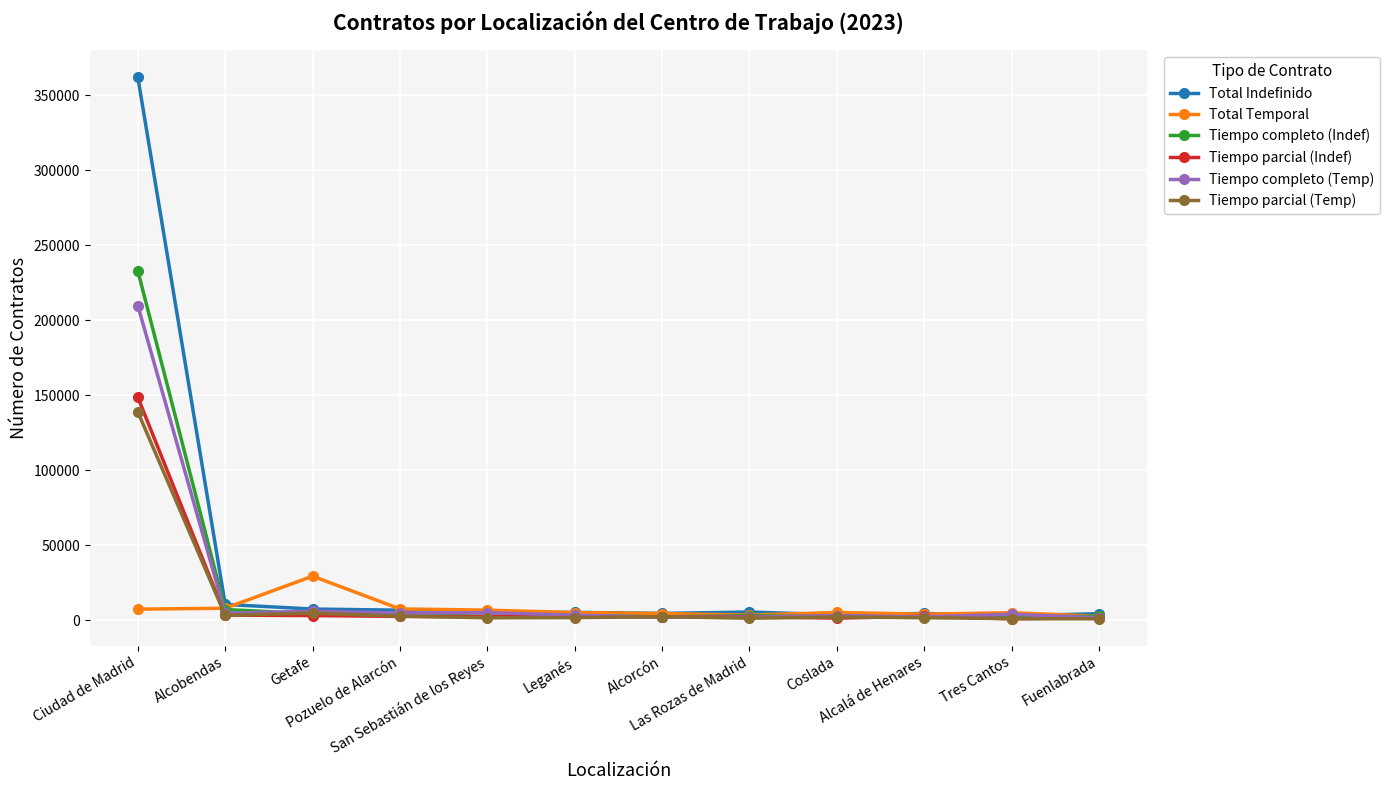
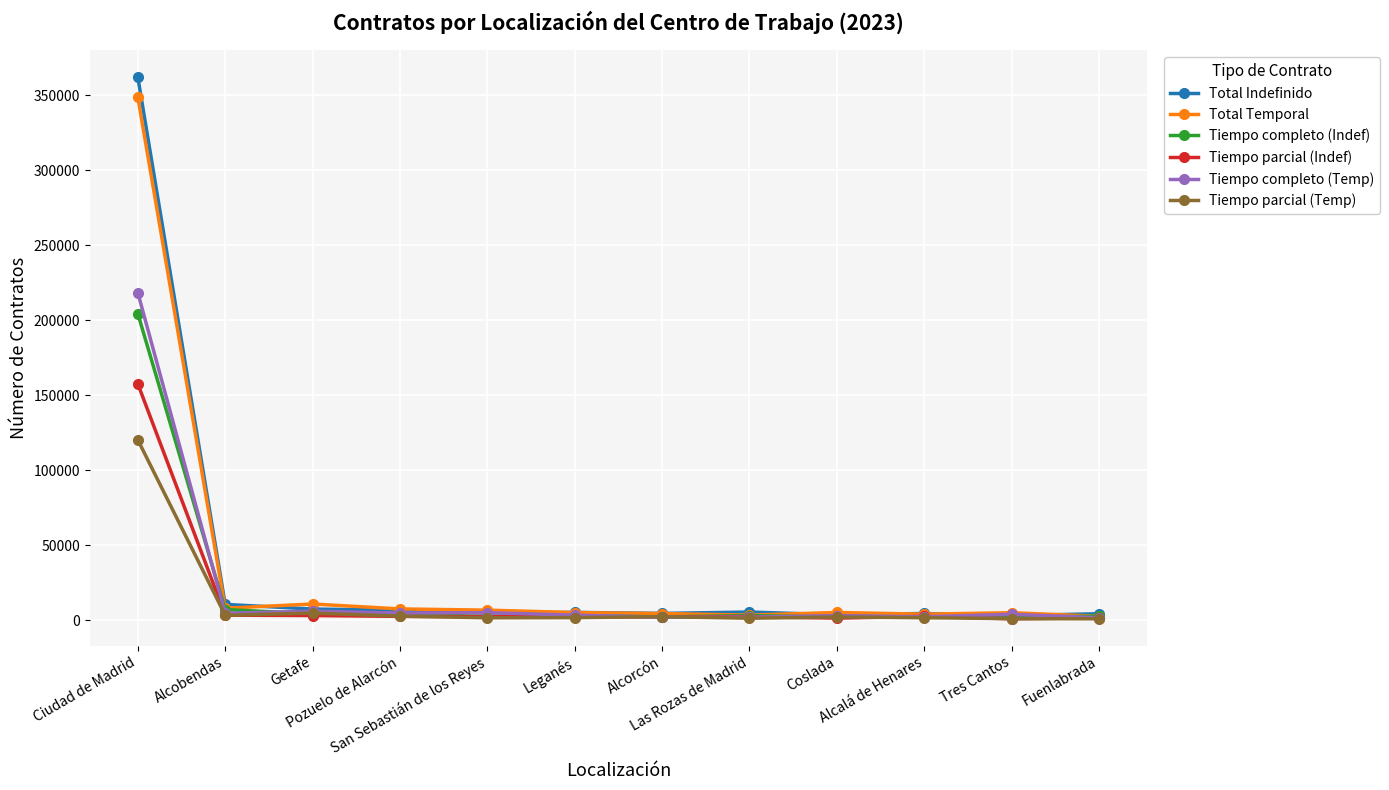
  {
    "Total Indefinido": {
      "Ciudad de Madrid": 362000,
      "Alcobendas": 11000,
      "Las Rozas de Madrid": 5000
    },
    "Total Temporal": {
-     "Ciudad de Madrid": 7000,
-     "Getafe": 29000
+     "Ciudad de Madrid": 349000,
+     "Getafe": 11000
    },
    "Tiempo completo (Indef)": {
-     "Ciudad de Madrid": 233000
+     "Ciudad de Madrid": 204000
    },
    "Tiempo parcial (Indef)": {
-     "Ciudad de Madrid": 149000
+     "Ciudad de Madrid": 158000
    },
    "Tiempo completo (Temp)": {
-     "Ciudad de Madrid": 210000
+     "Ciudad de Madrid": 218000
    },
    "Tiempo parcial (Temp)": {
-     "Ciudad de Madrid": 139000
+     "Ciudad de Madrid": 120000
    }
  }
